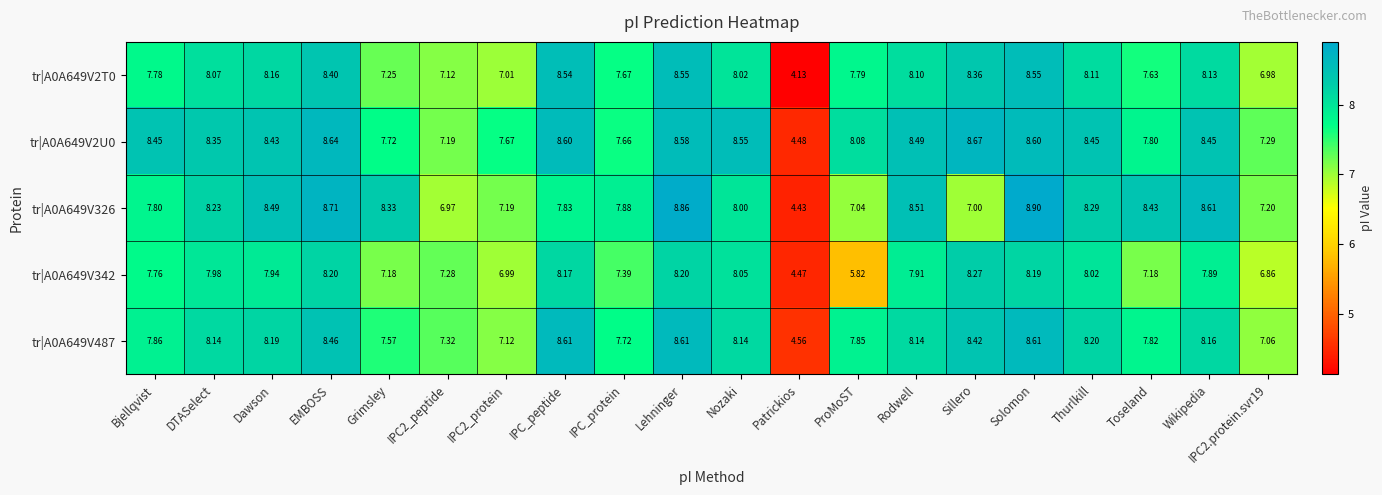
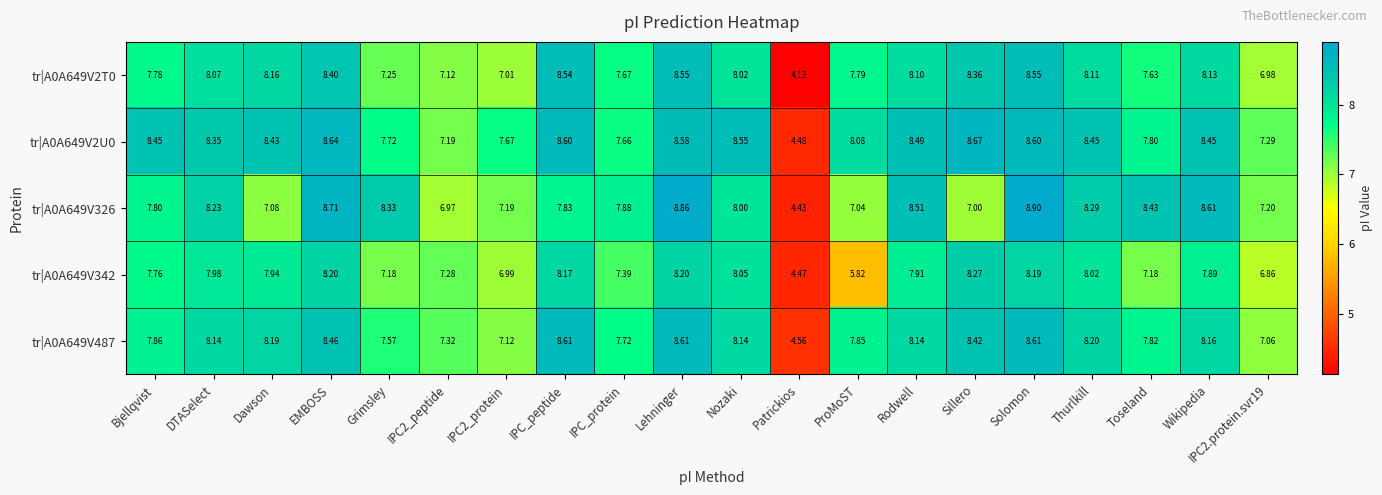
  {
    "tr|A0A649V2T0": {
      "Bjellqvist": 7.78,
      "DTASelect": 8.07,
      "Dawson": 8.16,
      "EMBOSS": 8.40,
      "Grimsley": 7.25,
      "IPC2_peptide": 7.12,
      "IPC2_protein": 7.01,
      "IPC_peptide": 8.54,
      "IPC_protein": 7.67,
      "Lehninger": 8.55,
      "Nozaki": 8.02,
      "Patrickios": 4.13,
      "ProMoST": 7.79,
      "Rodwell": 8.10,
      "Sillero": 8.36,
      "Solomon": 8.55,
      "Thurlkill": 8.11,
      "Toseland": 7.63,
      "Wikipedia": 8.13,
      "IPC2.protein.svr19": 6.98
    },
    "tr|A0A649V2U0": {
      "Bjellqvist": 8.45,
      "DTASelect": 8.35,
      "Dawson": 8.43,
      "EMBOSS": 8.64,
      "Grimsley": 7.72,
      "IPC2_peptide": 7.19,
      "IPC2_protein": 7.67,
      "IPC_peptide": 8.60,
      "IPC_protein": 7.66,
      "Lehninger": 8.58,
      "Nozaki": 8.55,
      "Patrickios": 4.48,
      "ProMoST": 8.08,
      "Rodwell": 8.49,
      "Sillero": 8.67,
      "Solomon": 8.60,
      "Thurlkill": 8.45,
      "Toseland": 7.80,
      "Wikipedia": 8.45,
      "IPC2.protein.svr19": 7.29
    },
    "tr|A0A649V326": {
      "Bjellqvist": 7.80,
      "DTASelect": 8.23,
-     "Dawson": 8.49,
+     "Dawson": 7.08,
      "EMBOSS": 8.71,
      "Grimsley": 8.33,
      "IPC2_peptide": 6.97,
      "IPC2_protein": 7.19,
      "IPC_peptide": 7.83,
      "IPC_protein": 7.88,
      "Lehninger": 8.86,
      "Nozaki": 8.00,
      "Patrickios": 4.43,
      "ProMoST": 7.04,
      "Rodwell": 8.51,
      "Sillero": 7.00,
      "Solomon": 8.90,
      "Thurlkill": 8.29,
      "Toseland": 8.43,
      "Wikipedia": 8.61,
      "IPC2.protein.svr19": 7.20
    },
    "tr|A0A649V342": {
      "Bjellqvist": 7.76,
      "DTASelect": 7.98,
      "Dawson": 7.94,
      "EMBOSS": 8.20,
      "Grimsley": 7.18,
      "IPC2_peptide": 7.28,
      "IPC2_protein": 6.99,
      "IPC_peptide": 8.17,
      "IPC_protein": 7.39,
      "Lehninger": 8.20,
      "Nozaki": 8.05,
      "Patrickios": 4.47,
      "ProMoST": 5.82,
      "Rodwell": 7.91,
      "Sillero": 8.27,
      "Solomon": 8.19,
      "Thurlkill": 8.02,
      "Toseland": 7.18,
      "Wikipedia": 7.89,
      "IPC2.protein.svr19": 6.86
    },
    "tr|A0A649V487": {
      "Bjellqvist": 7.86,
      "DTASelect": 8.14,
      "Dawson": 8.19,
      "EMBOSS": 8.46,
      "Grimsley": 7.57,
      "IPC2_peptide": 7.32,
      "IPC2_protein": 7.12,
      "IPC_peptide": 8.61,
      "IPC_protein": 7.72,
      "Lehninger": 8.61,
      "Nozaki": 8.14,
      "Patrickios": 4.56,
      "ProMoST": 7.85,
      "Rodwell": 8.14,
      "Sillero": 8.42,
      "Solomon": 8.61,
      "Thurlkill": 8.20,
      "Toseland": 7.82,
      "Wikipedia": 8.16,
      "IPC2.protein.svr19": 7.06
    }
  }
